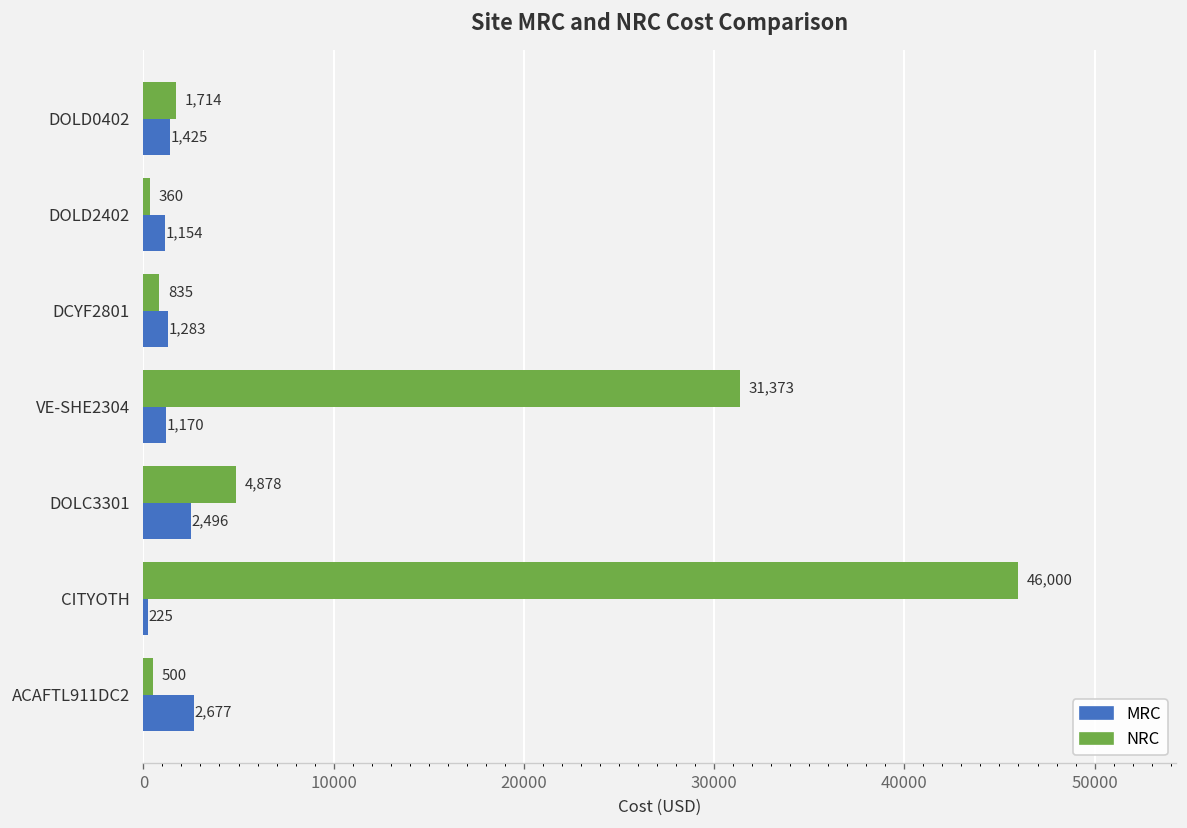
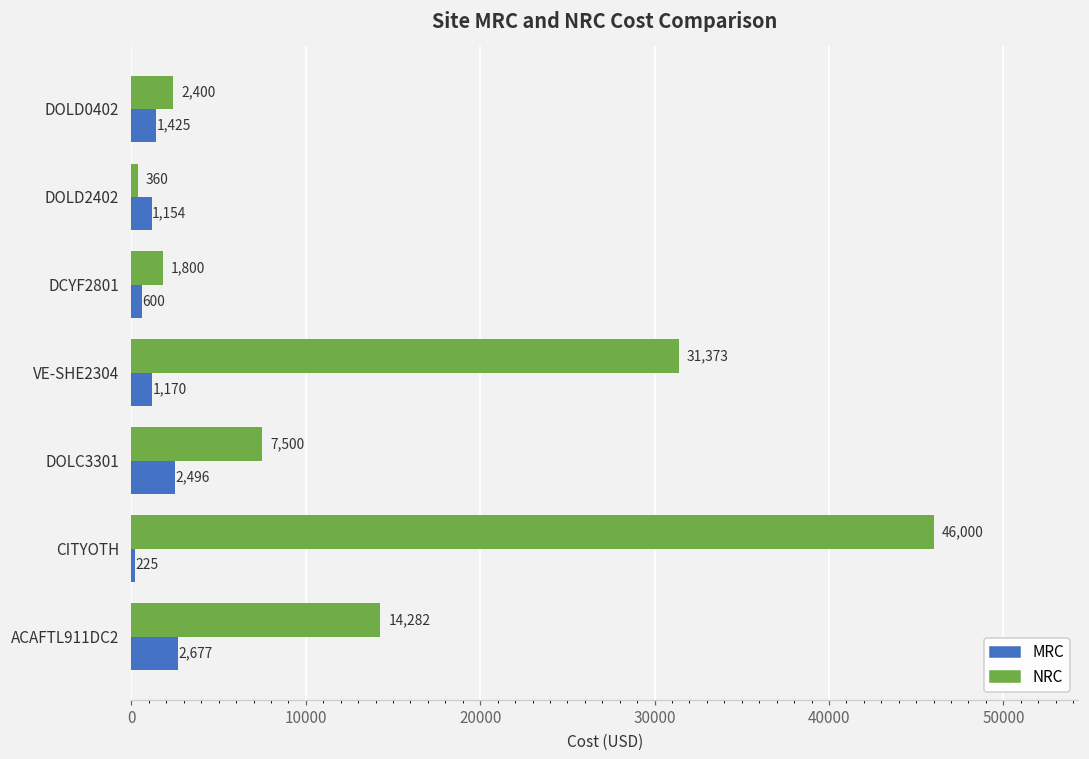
  {
    "MRC": {
      "DOLD0402": "1,425",
      "DOLD2402": "1,154",
-     "DCYF2801": "1,283",
+     "DCYF2801": "600",
      "VE-SHE2304": "1,170",
      "DOLC3301": "2,496",
      "CITYOTH": "225",
      "ACAFTL911DC2": "2,677"
    },
    "NRC": {
-     "DOLD0402": "1,714",
+     "DOLD0402": "2,400",
      "DOLD2402": "360",
-     "DCYF2801": "835",
+     "DCYF2801": "1,800",
      "VE-SHE2304": "31,373",
-     "DOLC3301": "4,878",
+     "DOLC3301": "7,500",
      "CITYOTH": "46,000",
-     "ACAFTL911DC2": "500"
+     "ACAFTL911DC2": "14,282"
    }
  }
